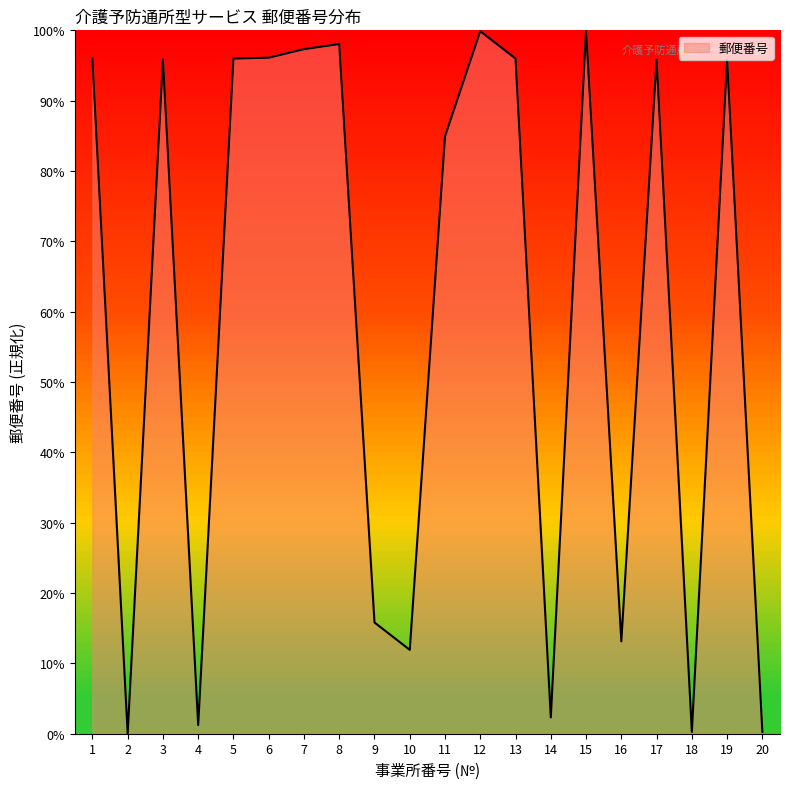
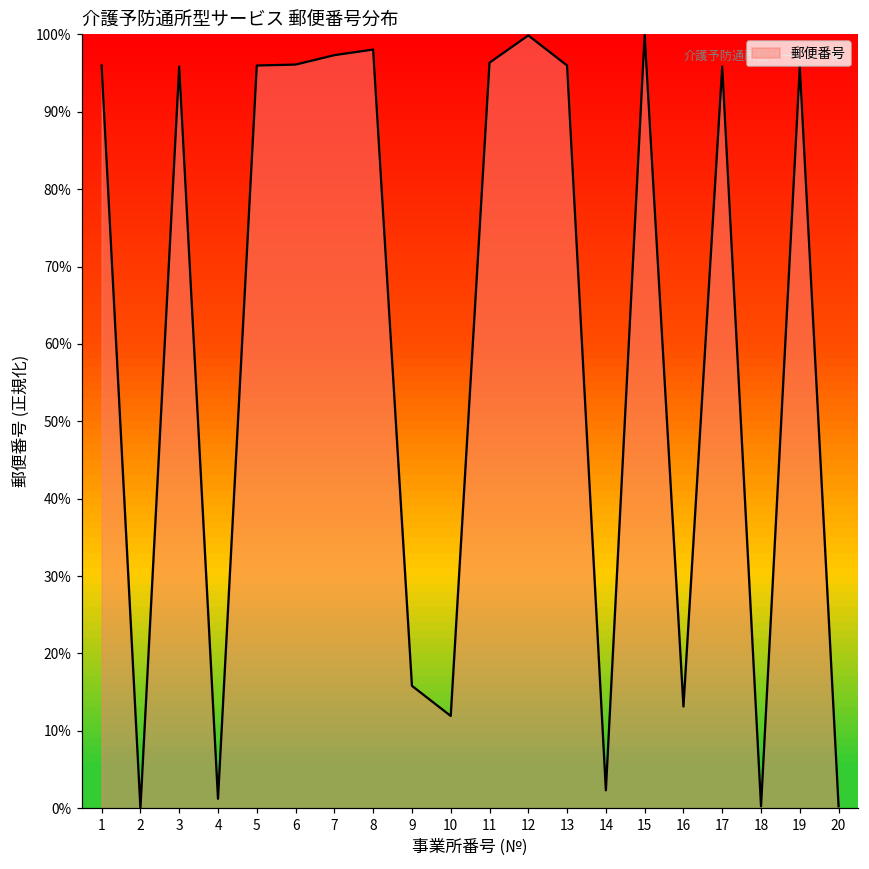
  {
    "1": "96%",
    "2": "0%",
    "3": "96%",
    "4": "1%",
    "5": "96%",
    "6": "96%",
    "7": "97%",
    "8": "98%",
    "9": "16%",
    "10": "12%",
-   "11": "85%",
+   "11": "96%",
    "12": "100%",
    "13": "96%",
    "14": "2%",
    "15": "100%",
    "16": "13%",
    "17": "96%",
    "18": "0%",
    "20": "0%"
  }
